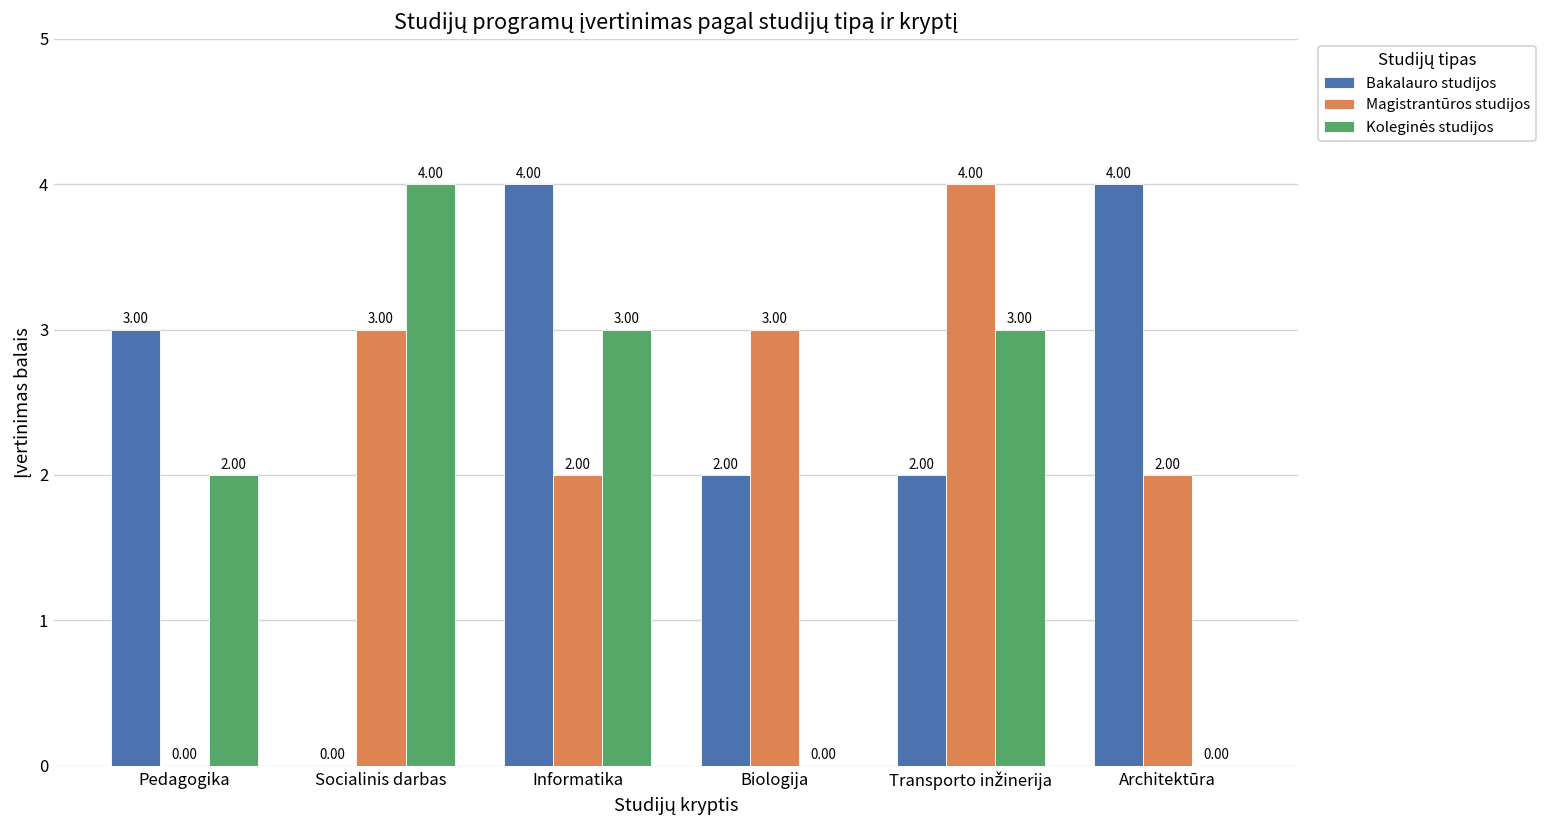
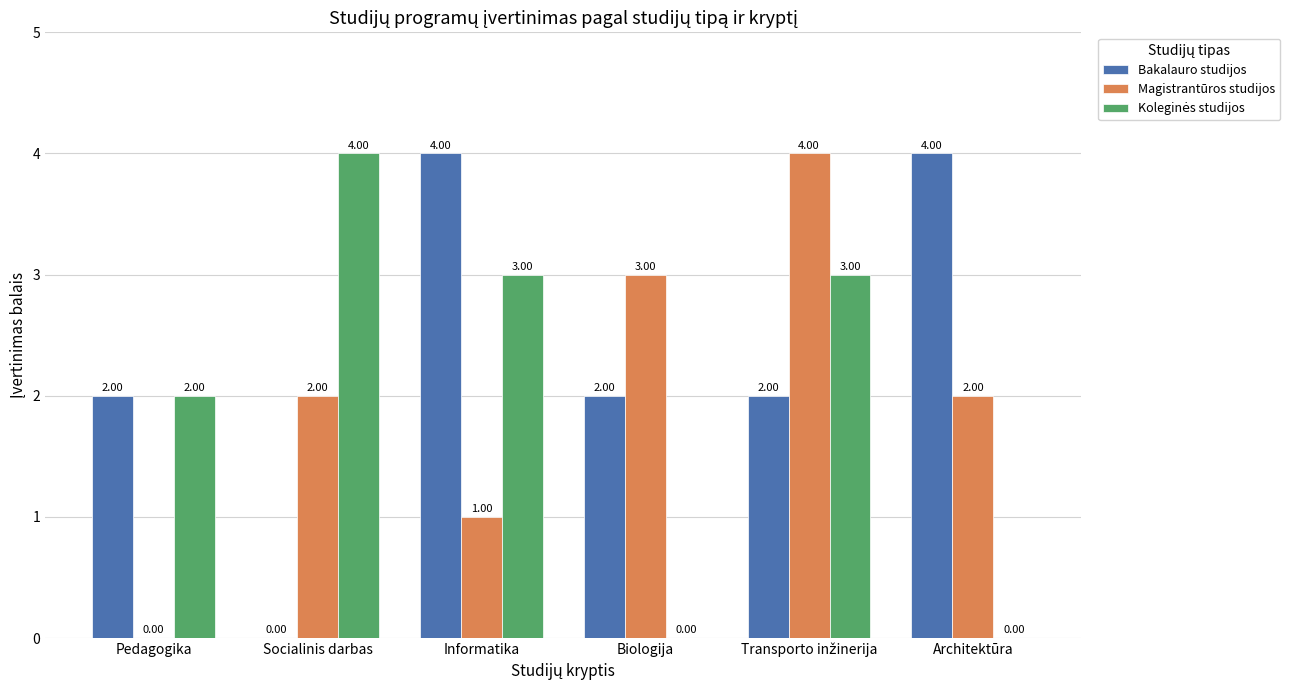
  {
    "Bakalauro studijos": {
-     "Pedagogika": 3.00,
+     "Pedagogika": 2.00,
      "Socialinis darbas": 0.00,
      "Informatika": 4.00,
      "Biologija": 2.00,
      "Transporto inžinerija": 2.00,
      "Architektūra": 4.00
    },
    "Magistrantūros studijos": {
      "Pedagogika": 0.00,
-     "Socialinis darbas": 3.00,
-     "Informatika": 2.00,
+     "Socialinis darbas": 2.00,
+     "Informatika": 1.00,
      "Biologija": 3.00,
      "Transporto inžinerija": 4.00,
      "Architektūra": 2.00
    },
    "Koleginės studijos": {
      "Pedagogika": 2.00,
      "Socialinis darbas": 4.00,
      "Informatika": 3.00,
      "Biologija": 0.00,
      "Transporto inžinerija": 3.00,
      "Architektūra": 0.00
    }
  }
